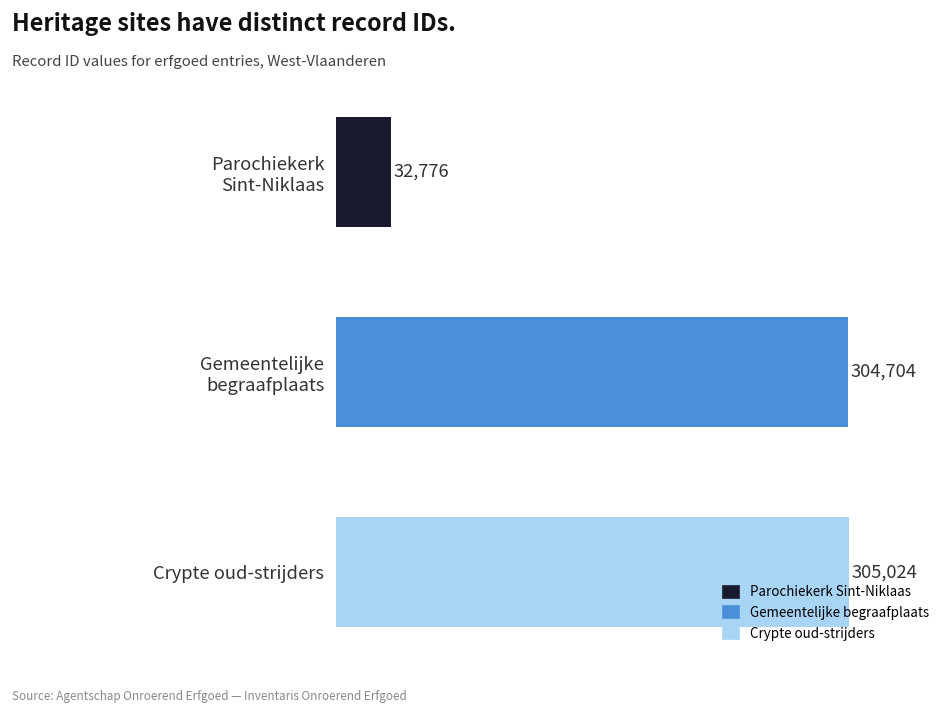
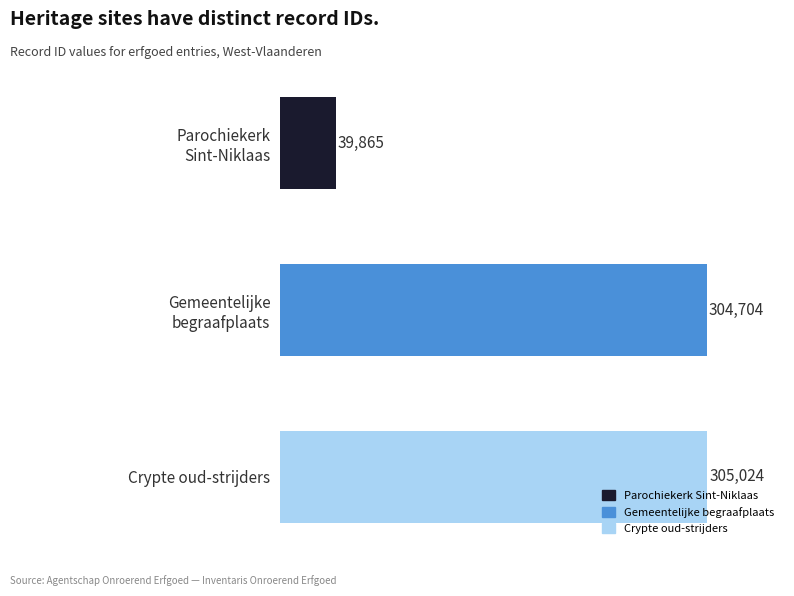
  {
-   "Parochiekerk Sint-Niklaas": "32,776",
+   "Parochiekerk Sint-Niklaas": "39,865",
    "Gemeentelijke begraafplaats": "304,704",
    "Crypte oud-strijders": "305,024"
  }
